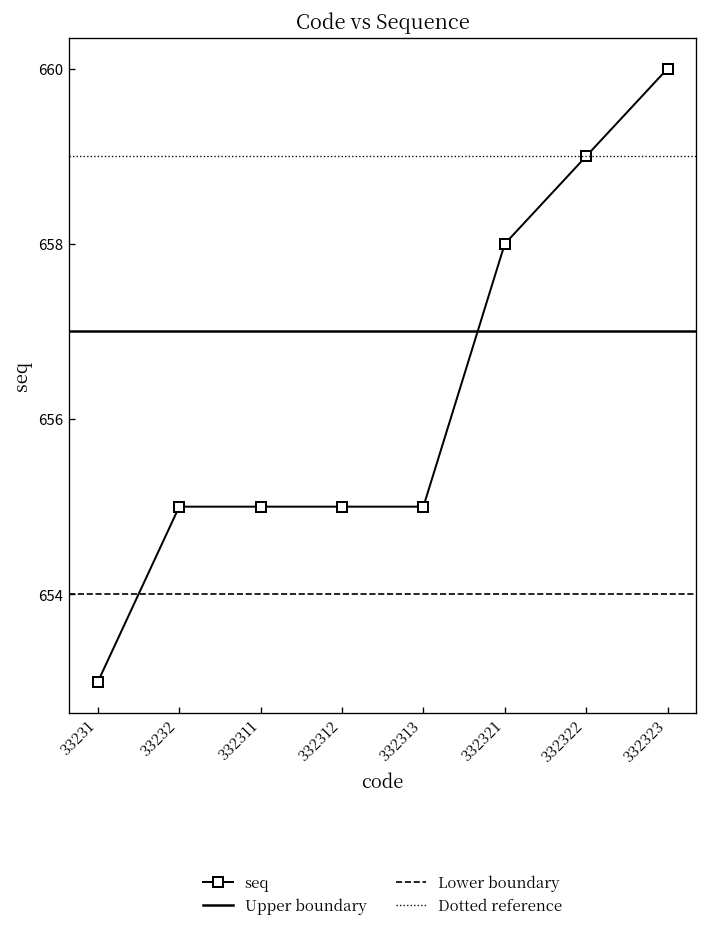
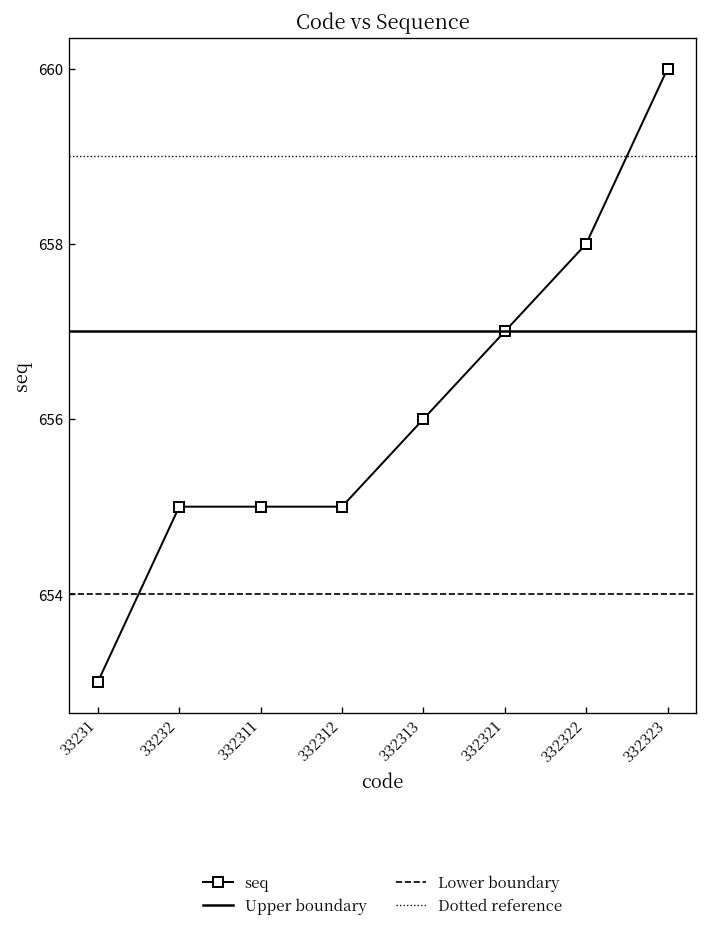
  {
    "33231": 653,
    "33232": 655,
    "332311": 655,
    "332312": 655,
-   "332313": 655,
-   "332321": 658,
-   "332322": 659,
+   "332313": 656,
+   "332321": 657,
+   "332322": 658,
    "332323": 660
  }
